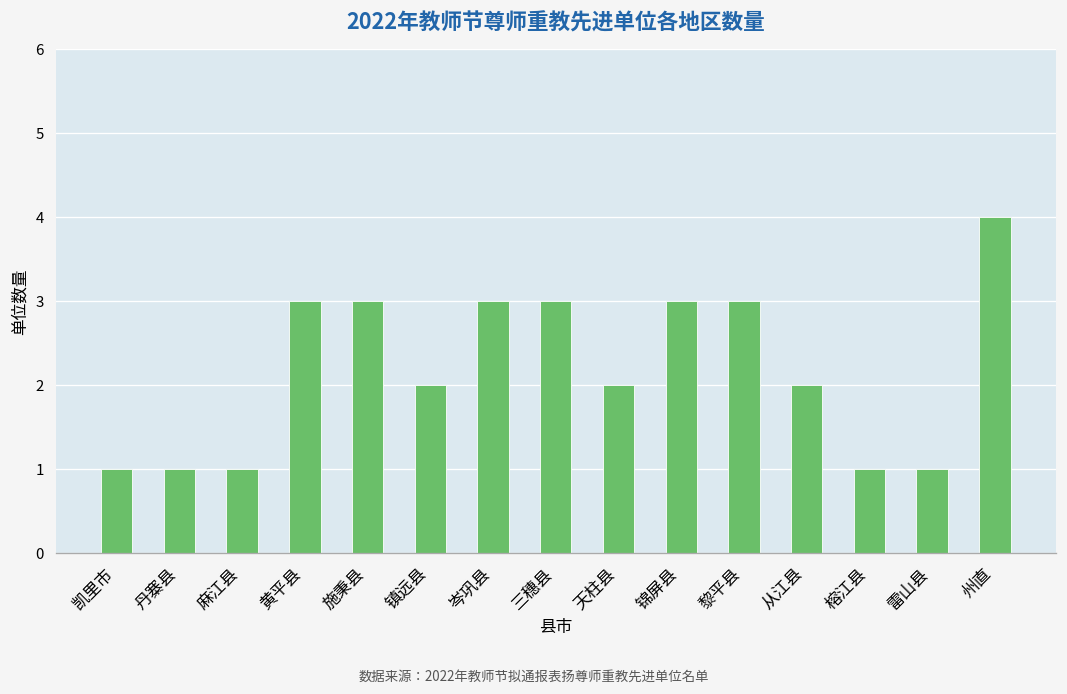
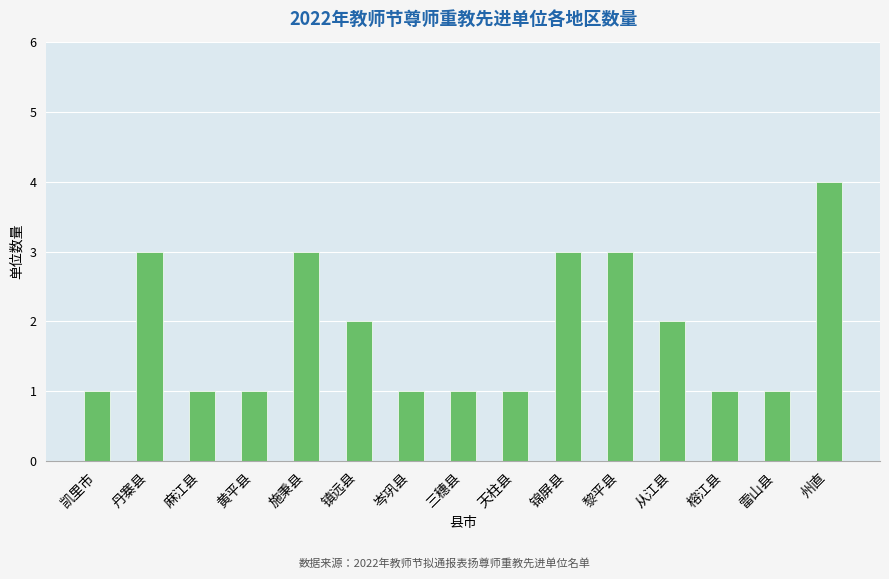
  {
    "凯里市": 1,
-   "丹寨县": 1,
+   "丹寨县": 3,
    "麻江县": 1,
-   "黄平县": 3,
+   "黄平县": 1,
    "施秉县": 3,
    "镇远县": 2,
-   "岑巩县": 3,
-   "三穗县": 3,
-   "天柱县": 2,
+   "岑巩县": 1,
+   "三穗县": 1,
+   "天柱县": 1,
    "锦屏县": 3,
    "黎平县": 3,
    "从江县": 2,
    "榕江县": 1,
    "雷山县": 1,
    "州直": 4
  }
